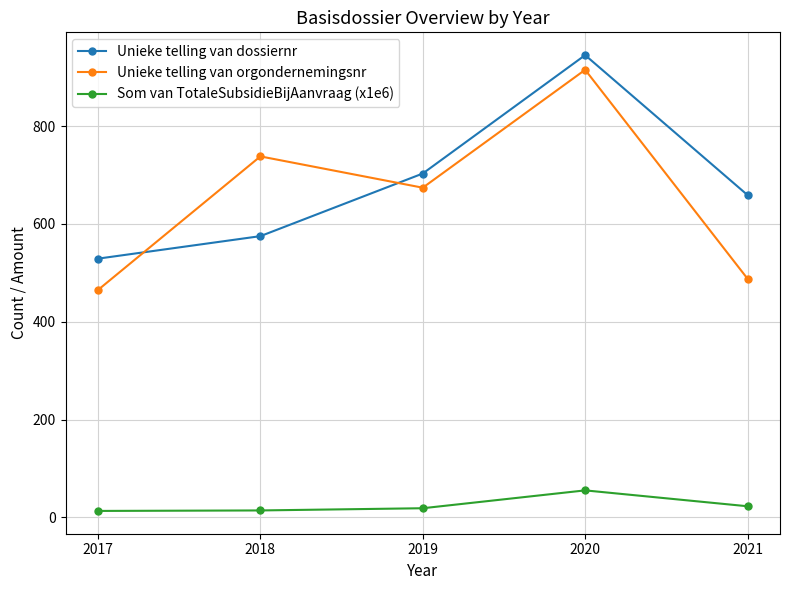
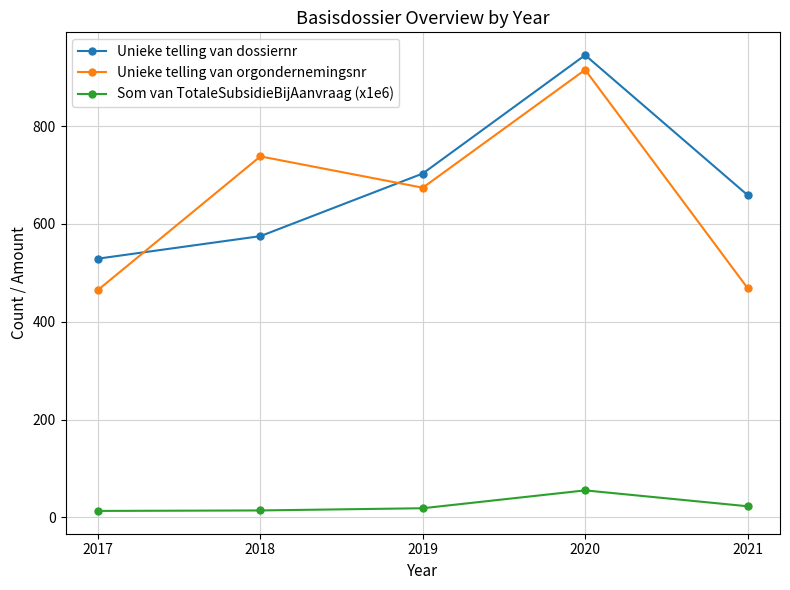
  {
    "Unieke telling van dossiernr": {
      "2017": 530,
      "2018": 580,
      "2019": 700,
      "2020": 950,
      "2021": 660
    },
    "Unieke telling van orgondernemingsnr": {
      "2017": 470,
      "2018": 740,
      "2019": 670,
      "2020": 920,
-     "2021": 490
+     "2021": 470
    },
    "Som van TotaleSubsidieBijAanvraag (x1e6)": {
      "2017": 10,
      "2018": 10,
      "2019": 20,
      "2020": 60,
      "2021": 20
    }
  }
